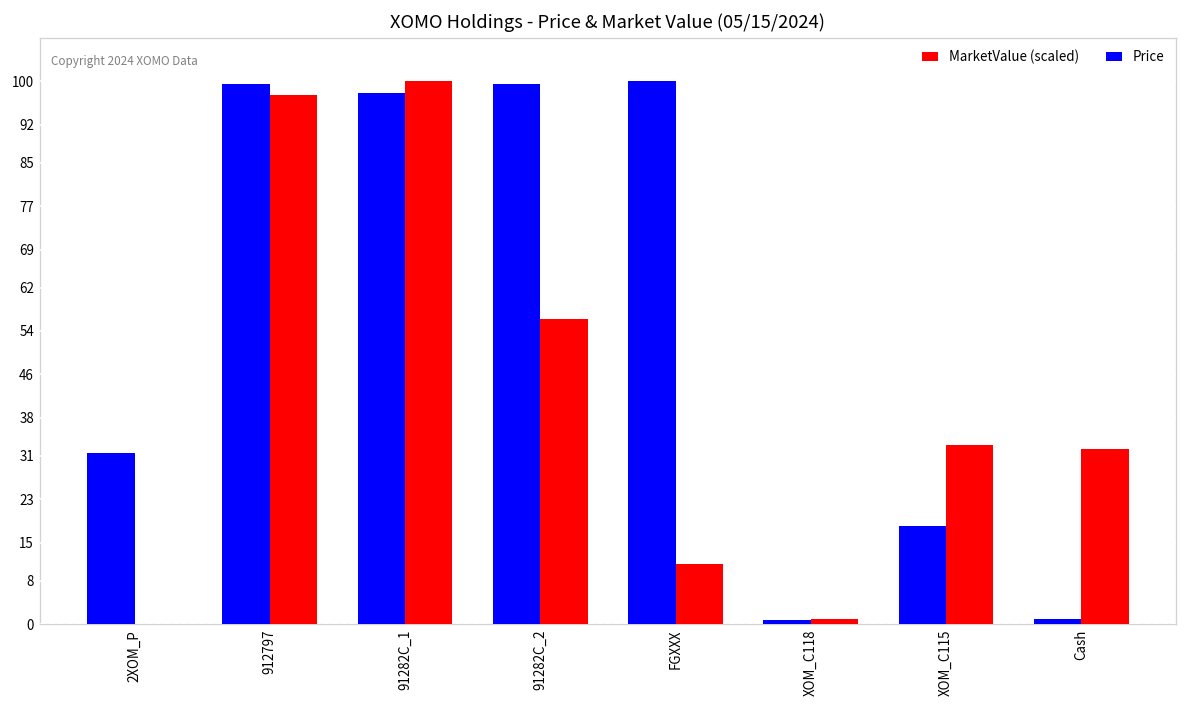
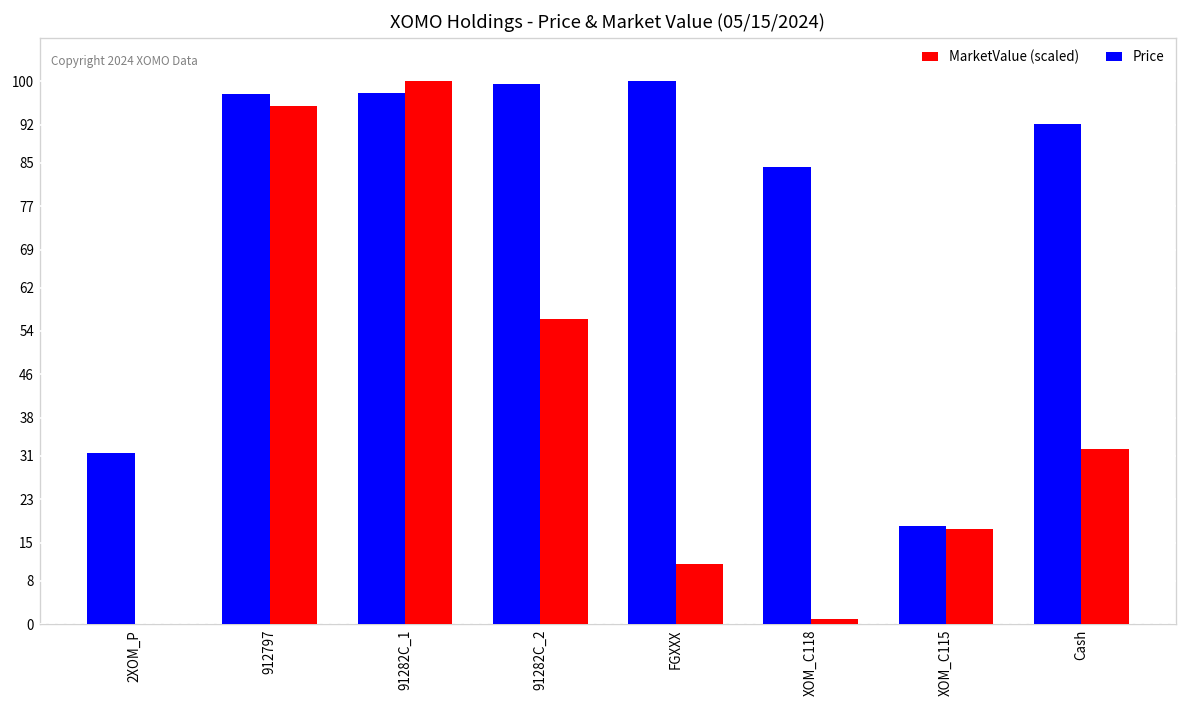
  {
    "MarketValue (scaled)": {
      "2XOM_P": 0,
-     "912797": 98,
+     "912797": 95,
      "91282C_1": 100,
      "91282C_2": 56,
      "FGXXX": 11,
      "XOM_C118": 1,
-     "XOM_C115": 33,
+     "XOM_C115": 18,
      "Cash": 32
    },
    "Price": {
      "2XOM_P": 31,
-     "912797": 100,
+     "912797": 98,
      "91282C_1": 98,
      "91282C_2": 100,
      "FGXXX": 100,
-     "XOM_C118": 1,
+     "XOM_C118": 84,
      "XOM_C115": 18,
-     "Cash": 1
+     "Cash": 92
    }
  }
